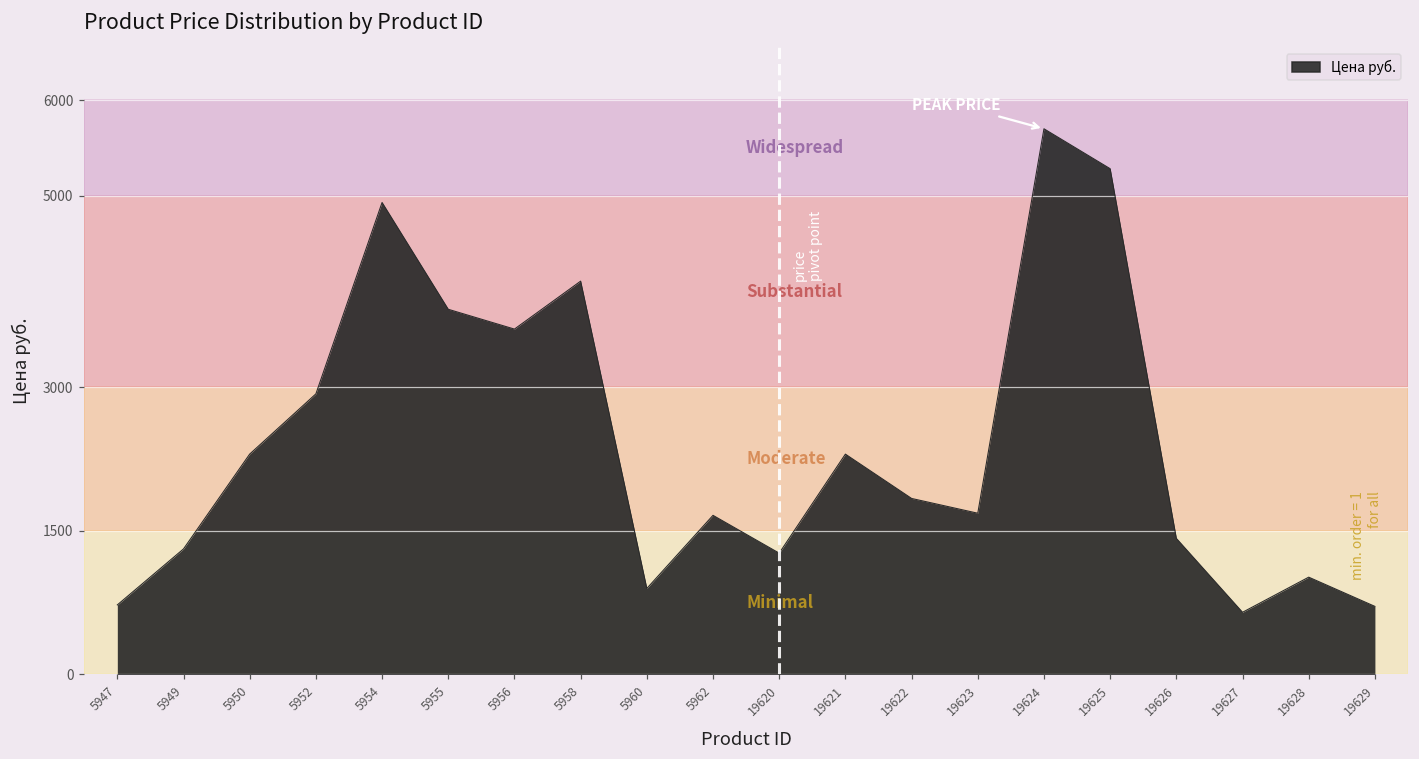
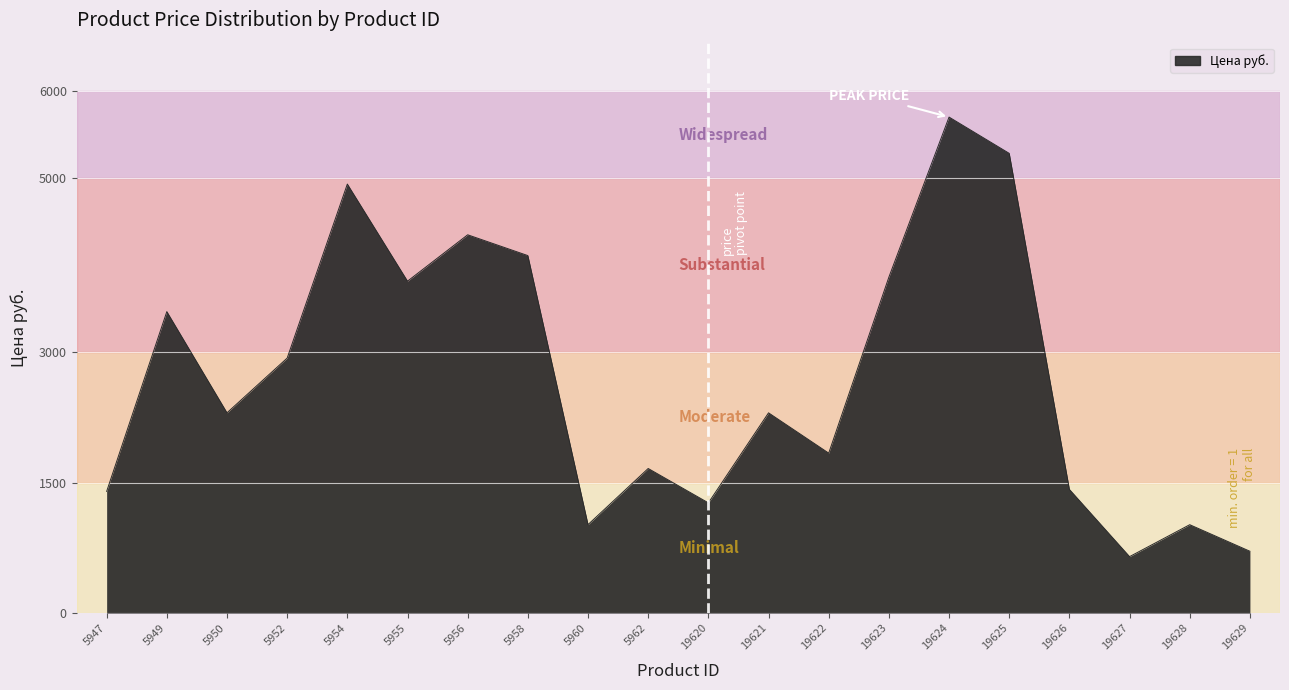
  {
-   "5947": 700,
-   "5949": 1300,
+   "5947": 1400,
+   "5949": 3500,
    "5950": 2300,
    "5952": 2900,
    "5954": 4900,
    "5955": 3800,
-   "5956": 3600,
+   "5956": 4300,
    "5958": 4100,
-   "5960": 900,
+   "5960": 1000,
    "5962": 1700,
    "19620": 1300,
    "19621": 2300,
    "19622": 1800,
-   "19623": 1700,
+   "19623": 3900,
    "19624": 5700,
    "19625": 5300,
    "19626": 1400,
    "19627": 600,
    "19628": 1000
  }
